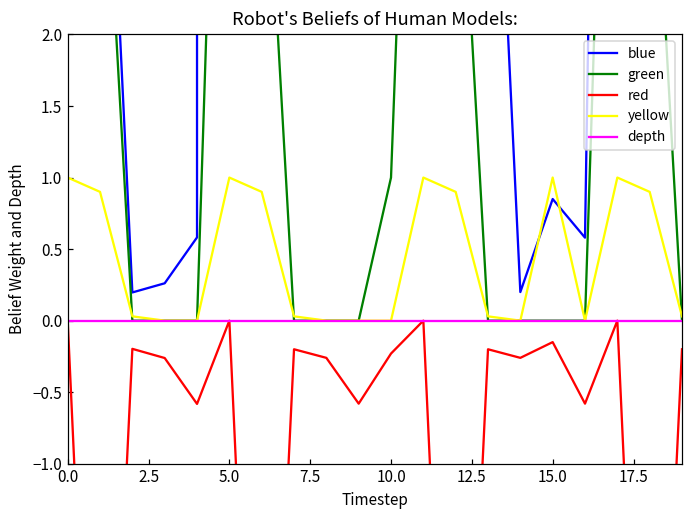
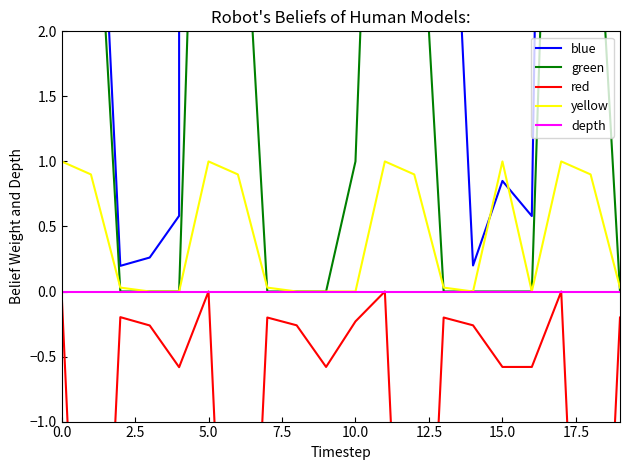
  {
    "blue": {
      "15.0": 0.85
    },
    "green": {
      "10.0": 1.00
    },
    "red": {
      "10.0": -0.23,
-     "15.0": -0.15
+     "15.0": -0.58
    },
    "yellow": {
      "0.0": 1.00,
      "5.0": 1.00,
      "15.0": 1.00
    }
  }
